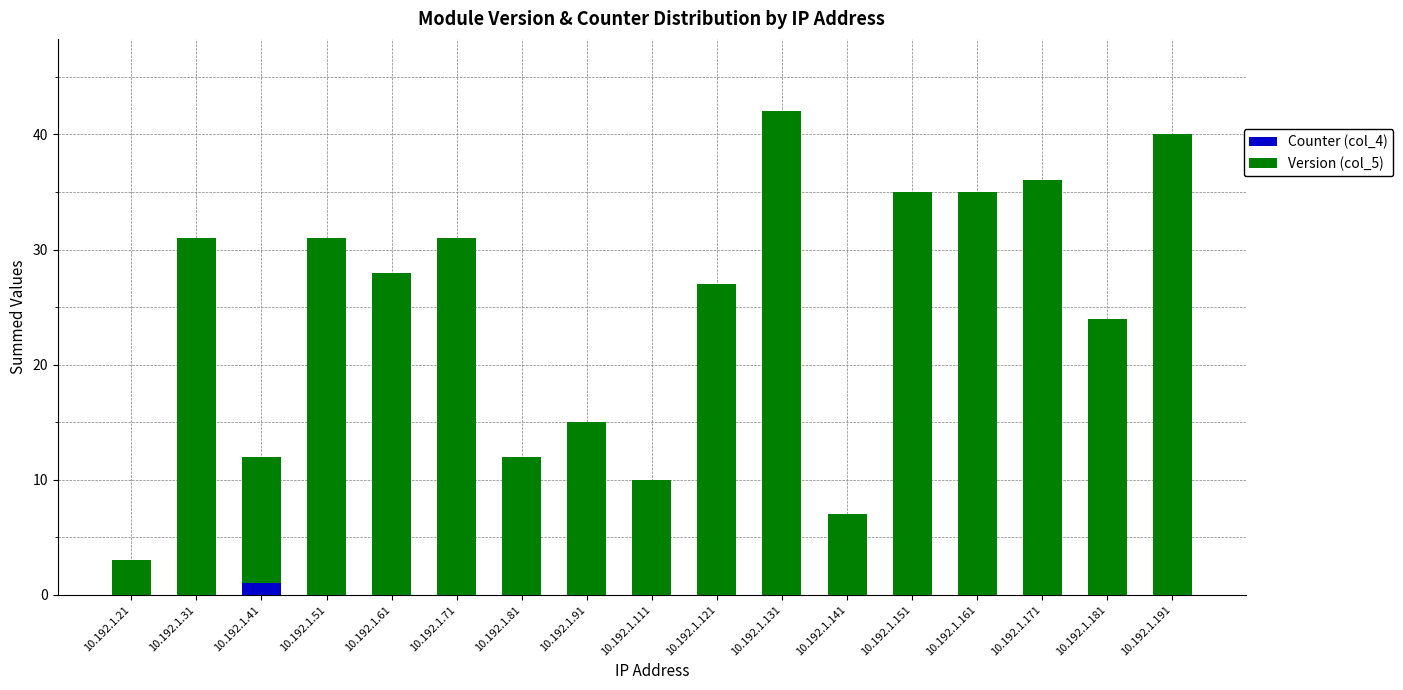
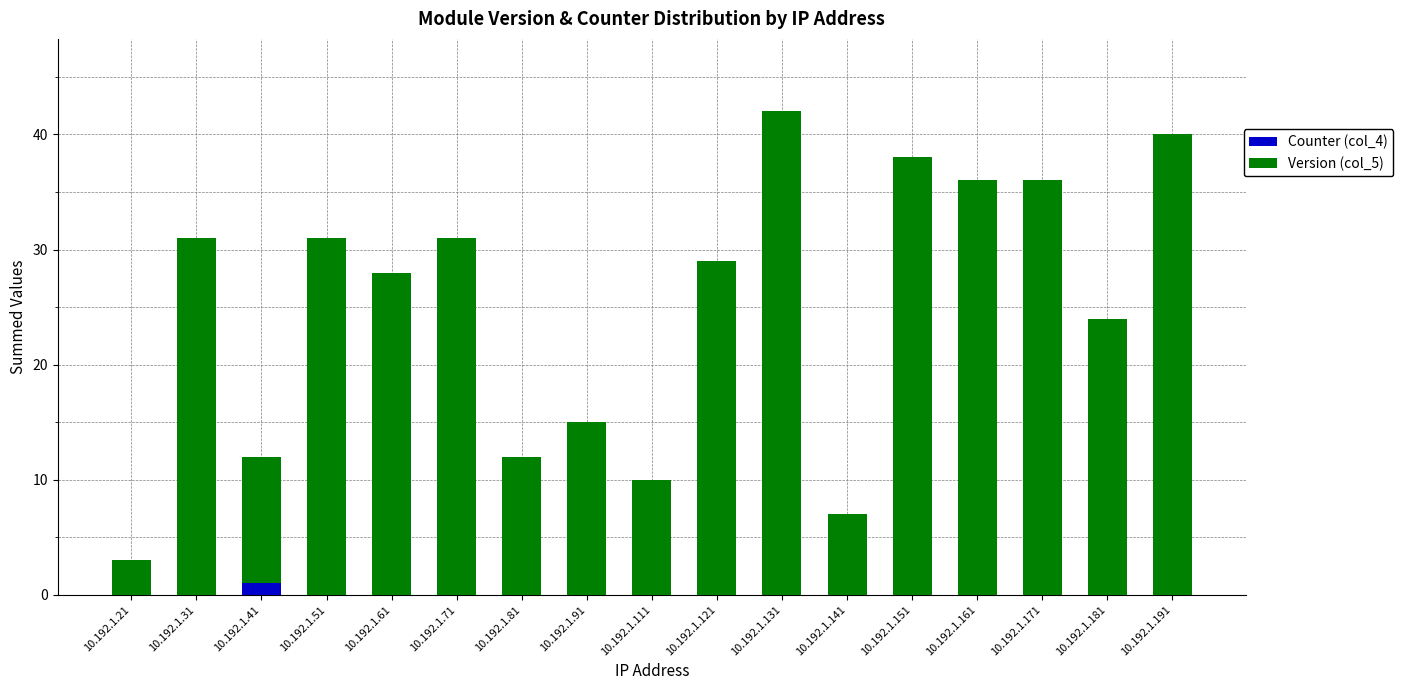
  {
    "Counter (col_4)": {
      "10.192.1.21": 0,
      "10.192.1.31": 0,
      "10.192.1.41": 1,
      "10.192.1.51": 0,
      "10.192.1.61": 0,
      "10.192.1.71": 0,
      "10.192.1.81": 0,
      "10.192.1.91": 0,
      "10.192.1.111": 0,
      "10.192.1.121": 0,
      "10.192.1.131": 0,
      "10.192.1.141": 0,
      "10.192.1.151": 0,
      "10.192.1.161": 0,
      "10.192.1.171": 0,
      "10.192.1.181": 0,
      "10.192.1.191": 0
    },
    "Version (col_5)": {
-     "10.192.1.121": 27,
-     "10.192.1.151": 35,
-     "10.192.1.161": 35
+     "10.192.1.121": 29,
+     "10.192.1.151": 38,
+     "10.192.1.161": 36
    }
  }
